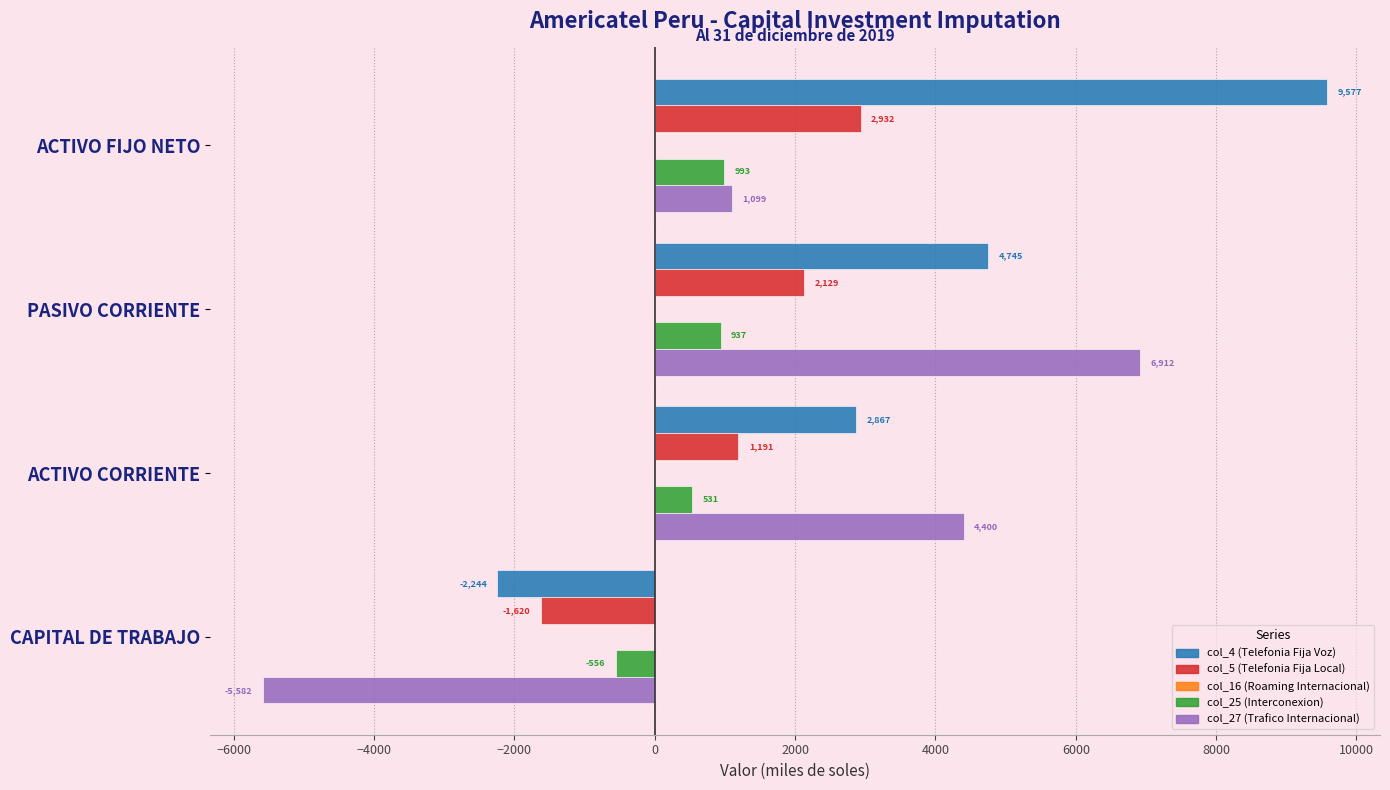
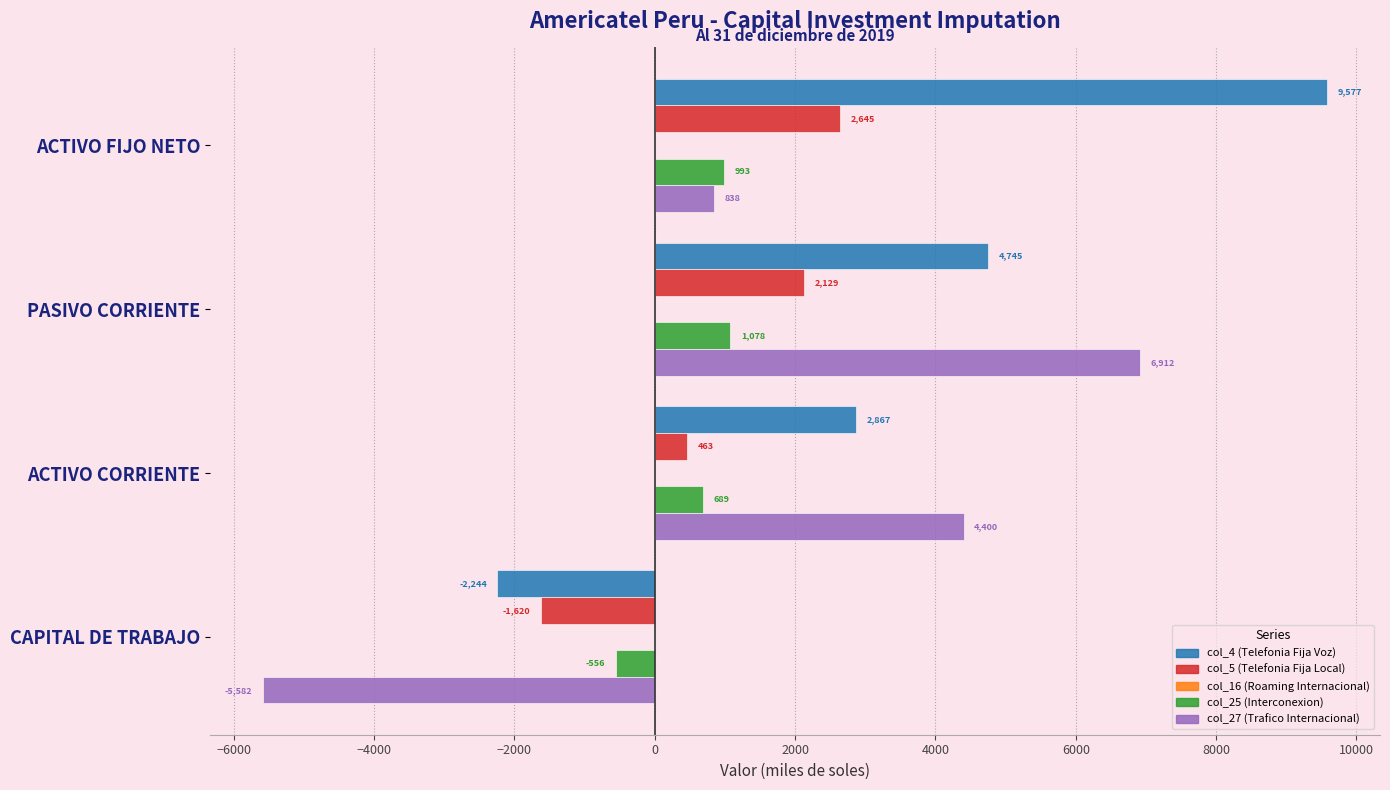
  {
    "col_4 (Telefonia Fija Voz)": {
      "ACTIVO FIJO NETO": "9,577",
      "PASIVO CORRIENTE": "4,745",
      "ACTIVO CORRIENTE": "2,867",
      "CAPITAL DE TRABAJO": "-2,244"
    },
    "col_5 (Telefonia Fija Local)": {
-     "ACTIVO FIJO NETO": "2,932",
+     "ACTIVO FIJO NETO": "2,645",
      "PASIVO CORRIENTE": "2,129",
-     "ACTIVO CORRIENTE": "1,191",
+     "ACTIVO CORRIENTE": "463",
      "CAPITAL DE TRABAJO": "-1,620"
    },
    "col_16 (Roaming Internacional)": {
      "ACTIVO FIJO NETO": "0",
      "PASIVO CORRIENTE": "0",
      "ACTIVO CORRIENTE": "0",
      "CAPITAL DE TRABAJO": "0"
    },
    "col_25 (Interconexion)": {
      "ACTIVO FIJO NETO": "993",
-     "PASIVO CORRIENTE": "937",
-     "ACTIVO CORRIENTE": "531",
+     "PASIVO CORRIENTE": "1,078",
+     "ACTIVO CORRIENTE": "689",
      "CAPITAL DE TRABAJO": "-556"
    },
    "col_27 (Trafico Internacional)": {
-     "ACTIVO FIJO NETO": "1,099",
+     "ACTIVO FIJO NETO": "838",
      "PASIVO CORRIENTE": "6,912",
      "ACTIVO CORRIENTE": "4,400",
      "CAPITAL DE TRABAJO": "-5,582"
    }
  }
